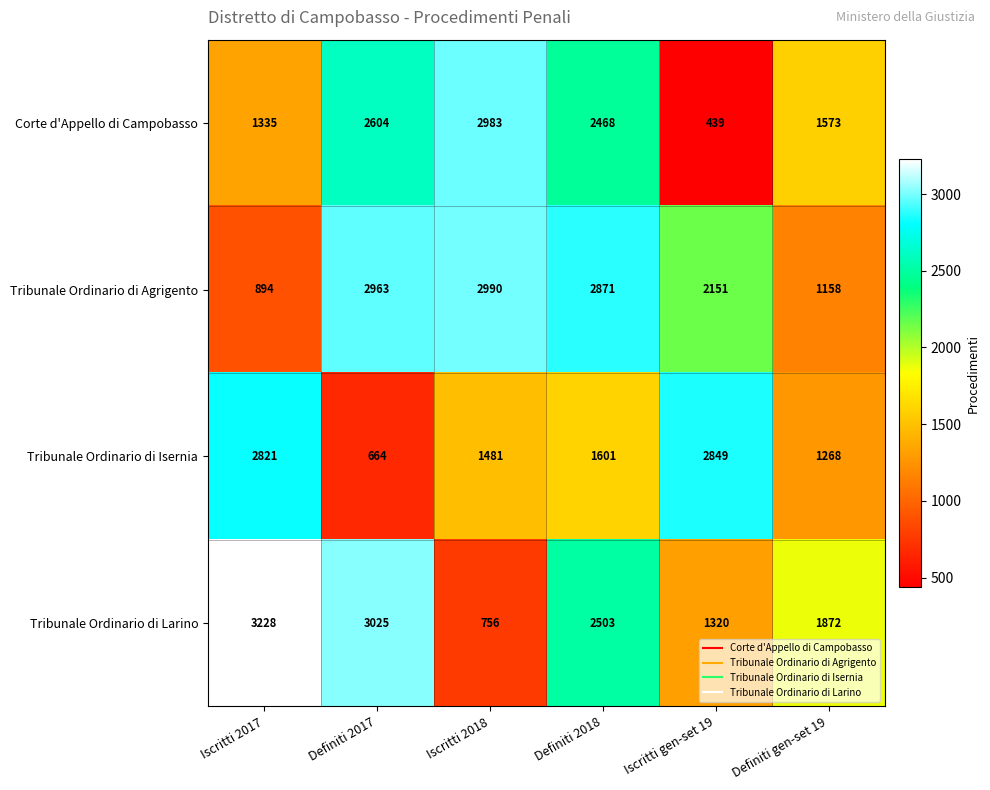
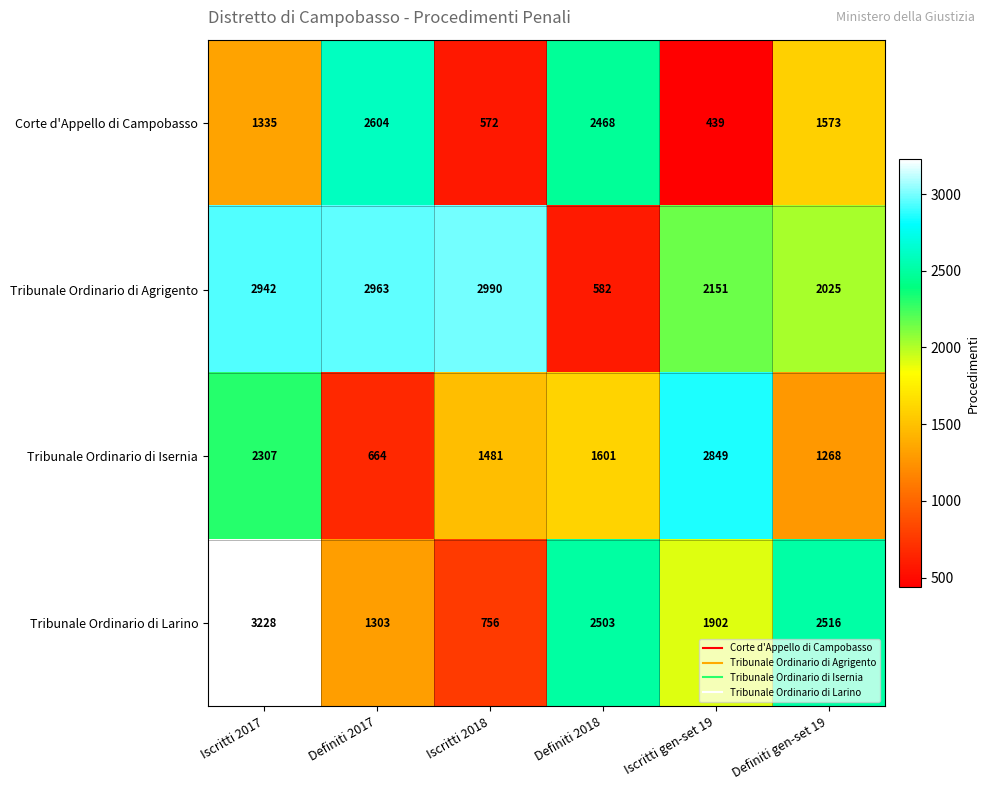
  {
    "Corte d'Appello di Campobasso": {
      "Iscritti 2017": 1335,
      "Definiti 2017": 2604,
-     "Iscritti 2018": 2983,
+     "Iscritti 2018": 572,
      "Definiti 2018": 2468,
      "Iscritti gen-set 19": 439,
      "Definiti gen-set 19": 1573
    },
    "Tribunale Ordinario di Agrigento": {
-     "Iscritti 2017": 894,
+     "Iscritti 2017": 2942,
      "Definiti 2017": 2963,
      "Iscritti 2018": 2990,
-     "Definiti 2018": 2871,
+     "Definiti 2018": 582,
      "Iscritti gen-set 19": 2151,
-     "Definiti gen-set 19": 1158
+     "Definiti gen-set 19": 2025
    },
    "Tribunale Ordinario di Isernia": {
-     "Iscritti 2017": 2821,
+     "Iscritti 2017": 2307,
      "Definiti 2017": 664,
      "Iscritti 2018": 1481,
      "Definiti 2018": 1601,
      "Iscritti gen-set 19": 2849,
      "Definiti gen-set 19": 1268
    },
    "Tribunale Ordinario di Larino": {
      "Iscritti 2017": 3228,
-     "Definiti 2017": 3025,
+     "Definiti 2017": 1303,
      "Iscritti 2018": 756,
      "Definiti 2018": 2503,
-     "Iscritti gen-set 19": 1320,
-     "Definiti gen-set 19": 1872
+     "Iscritti gen-set 19": 1902,
+     "Definiti gen-set 19": 2516
    }
  }
